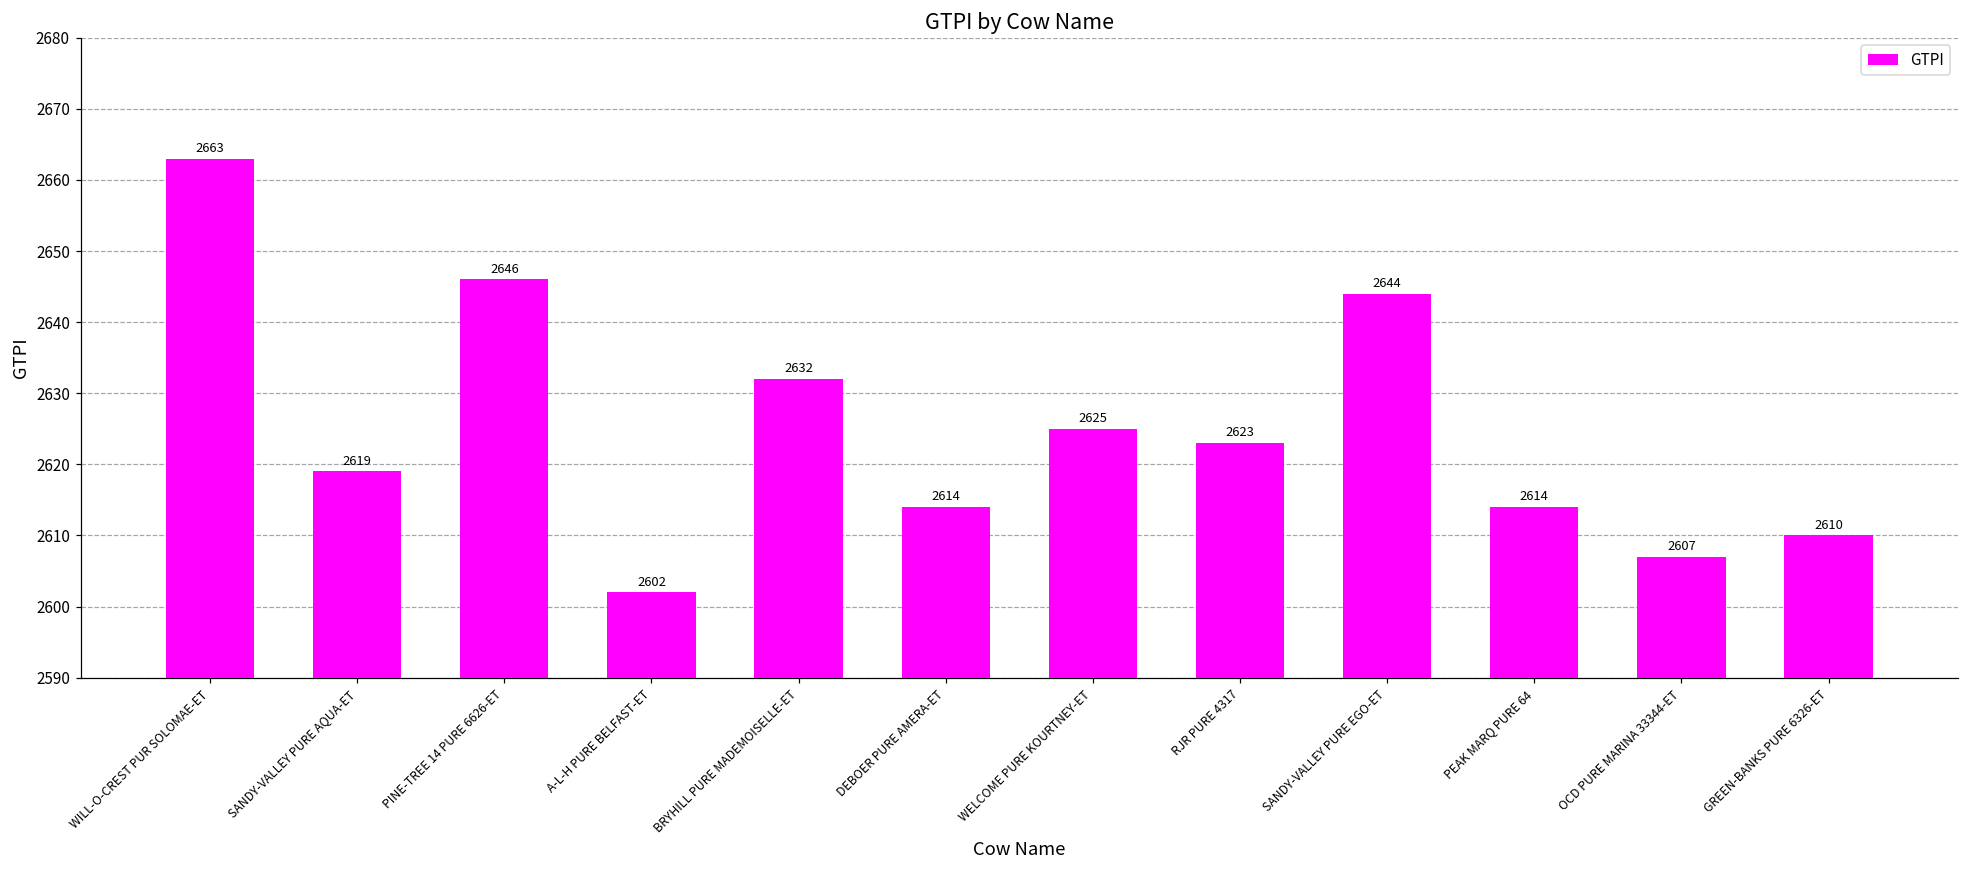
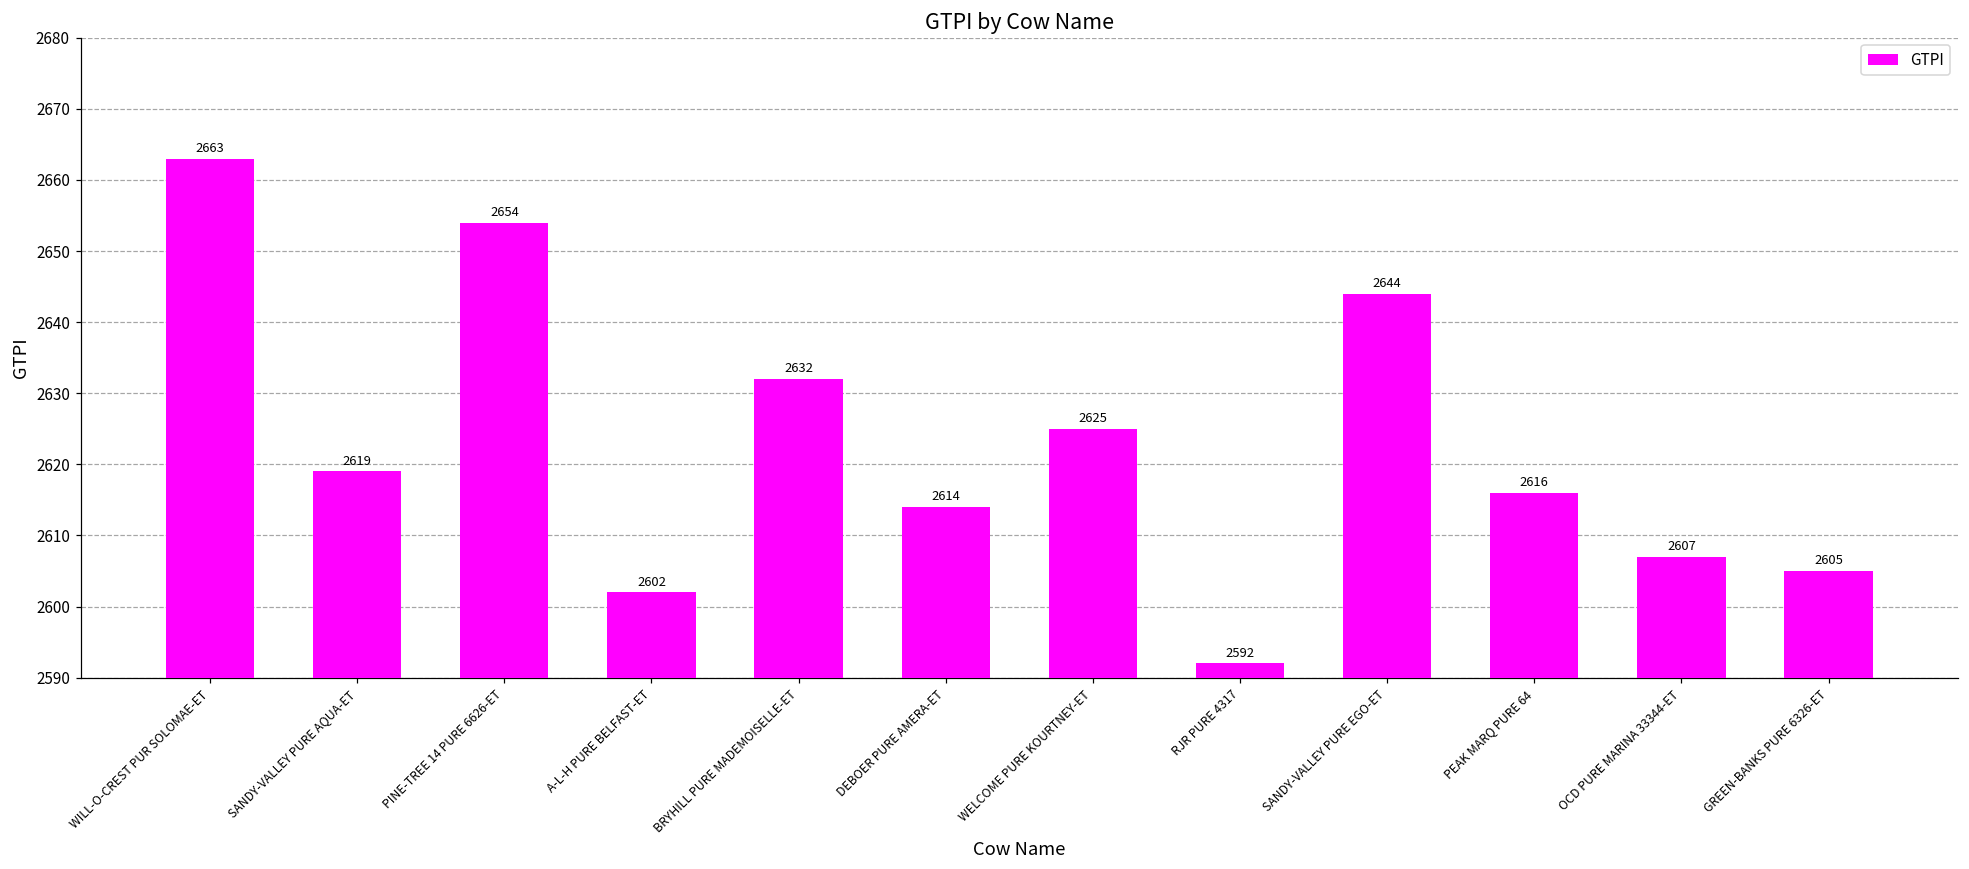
  {
    "WILL-O-CREST PUR SOLOMAE-ET": 2663,
    "SANDY-VALLEY PURE AQUA-ET": 2619,
-   "PINE-TREE 14 PURE 6626-ET": 2646,
+   "PINE-TREE 14 PURE 6626-ET": 2654,
    "A-L-H PURE BELFAST-ET": 2602,
    "BRYHILL PURE MADEMOISELLE-ET": 2632,
    "DEBOER PURE AMERA-ET": 2614,
    "WELCOME PURE KOURTNEY-ET": 2625,
-   "RJR PURE 4317": 2623,
+   "RJR PURE 4317": 2592,
    "SANDY-VALLEY PURE EGO-ET": 2644,
-   "PEAK MARQ PURE 64": 2614,
+   "PEAK MARQ PURE 64": 2616,
    "OCD PURE MARINA 33344-ET": 2607,
-   "GREEN-BANKS PURE 6326-ET": 2610
+   "GREEN-BANKS PURE 6326-ET": 2605
  }
